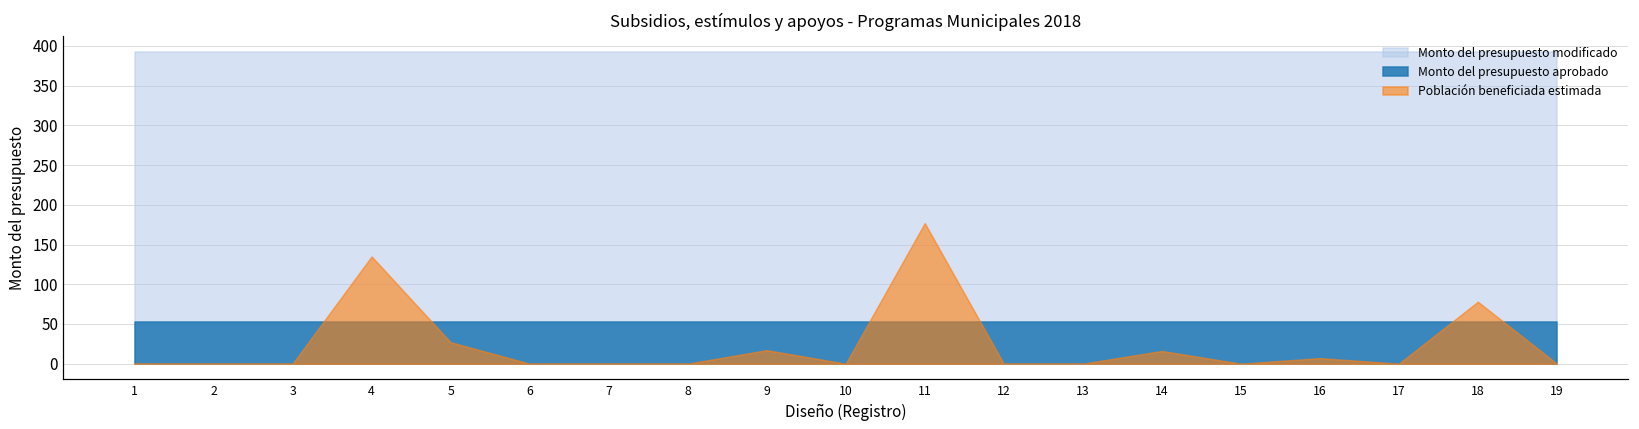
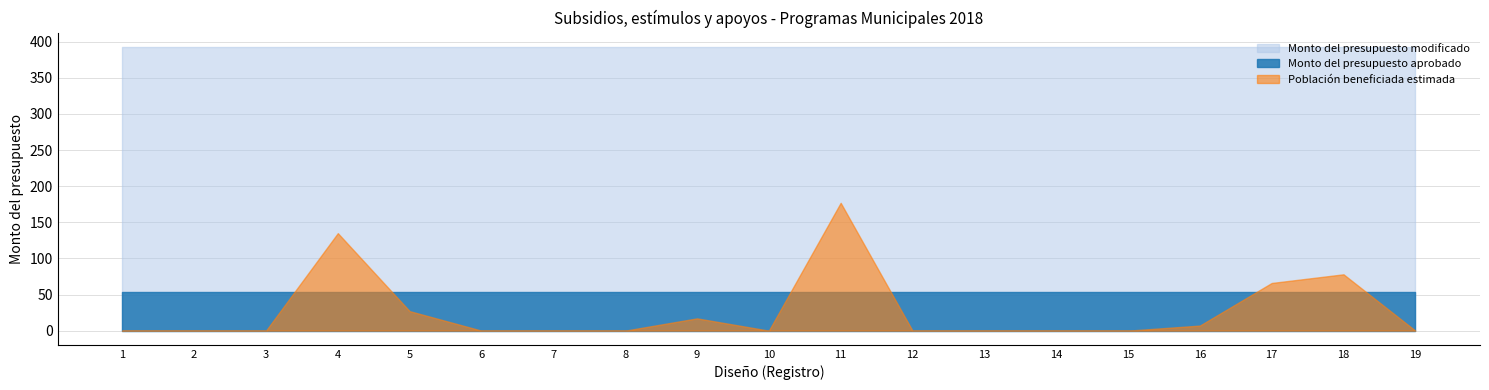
  {
    "Monto del presupuesto modificado": {
      "1": 390,
      "2": 390,
      "3": 390,
      "4": 390,
      "5": 390,
      "6": 390,
      "7": 390,
      "8": 390,
      "9": 390,
      "10": 390,
      "11": 390,
      "12": 390,
      "13": 390,
      "14": 390,
      "15": 390,
      "16": 390,
      "17": 390,
      "18": 390,
      "19": 390
    },
    "Monto del presupuesto aprobado": {
      "1": 50,
      "2": 50,
      "3": 50,
      "4": 50,
      "5": 50,
      "6": 50,
      "7": 50,
      "8": 50,
      "9": 50,
      "10": 50,
      "11": 50,
      "12": 50,
      "13": 50,
      "14": 50,
      "15": 50,
      "16": 50,
      "17": 50,
      "18": 50,
      "19": 50
    },
    "Población beneficiada estimada": {
      "1": 0,
      "2": 0,
      "3": 0,
      "4": 140,
      "5": 30,
      "6": 0,
      "7": 0,
      "8": 0,
      "9": 20,
      "10": 0,
      "11": 180,
      "12": 0,
      "13": 0,
-     "14": 20,
+     "14": 0,
      "15": 0,
      "16": 10,
-     "17": 0,
+     "17": 70,
      "18": 80,
      "19": 0
    }
  }
